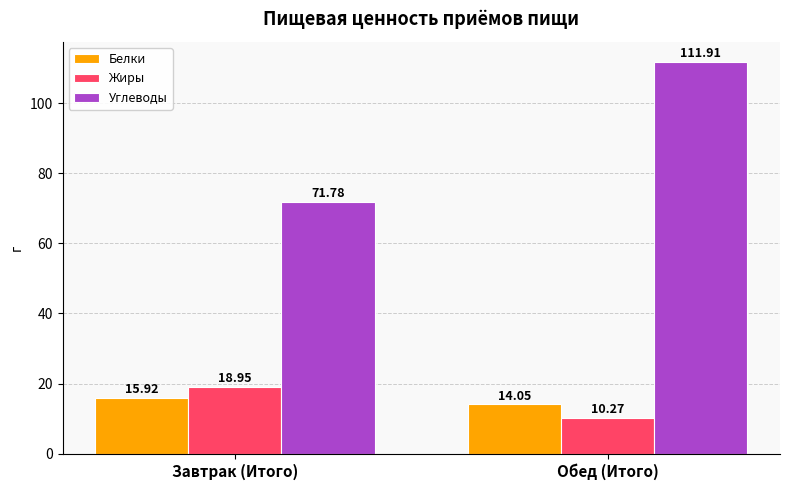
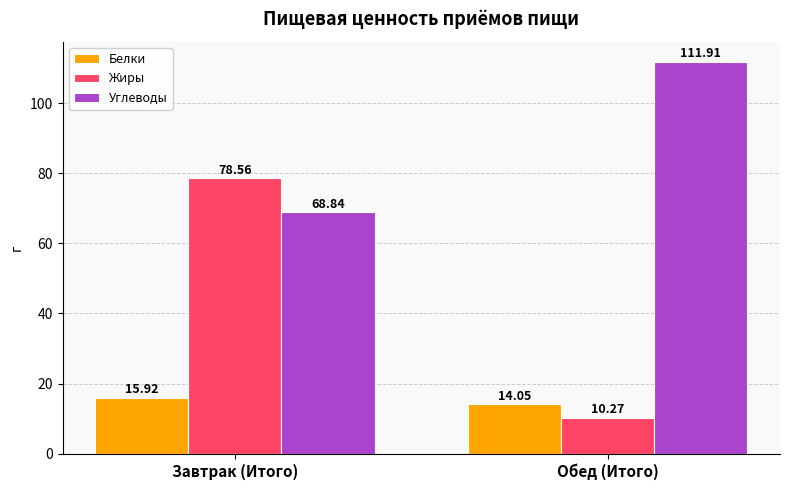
  {
    "Белки": {
      "Завтрак (Итого)": 15.92,
      "Обед (Итого)": 14.05
    },
    "Жиры": {
-     "Завтрак (Итого)": 18.95,
+     "Завтрак (Итого)": 78.56,
      "Обед (Итого)": 10.27
    },
    "Углеводы": {
-     "Завтрак (Итого)": 71.78,
+     "Завтрак (Итого)": 68.84,
      "Обед (Итого)": 111.91
    }
  }
